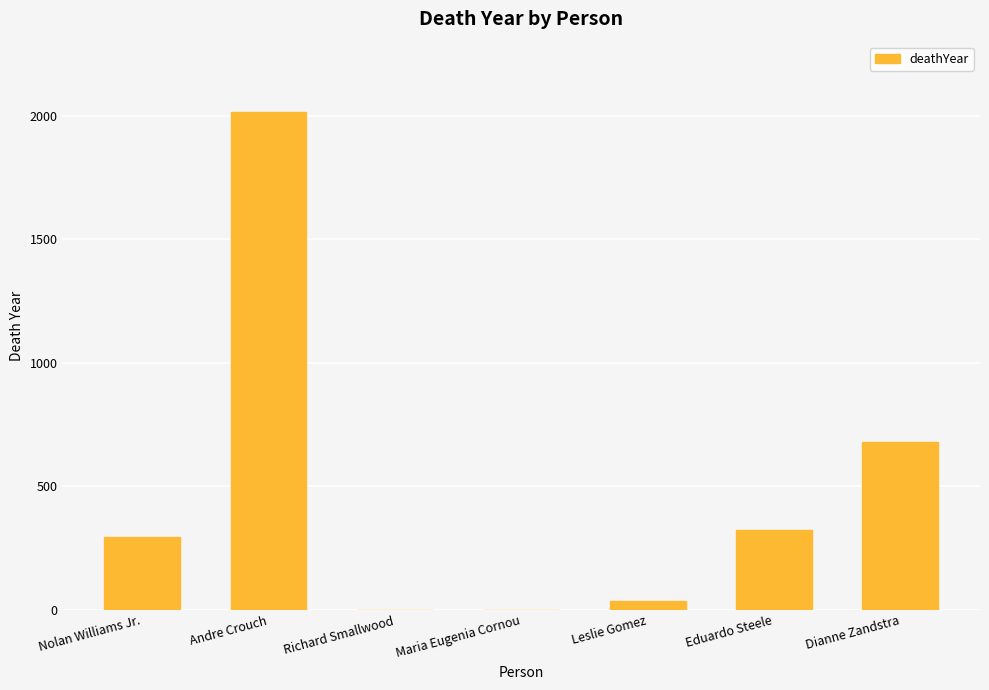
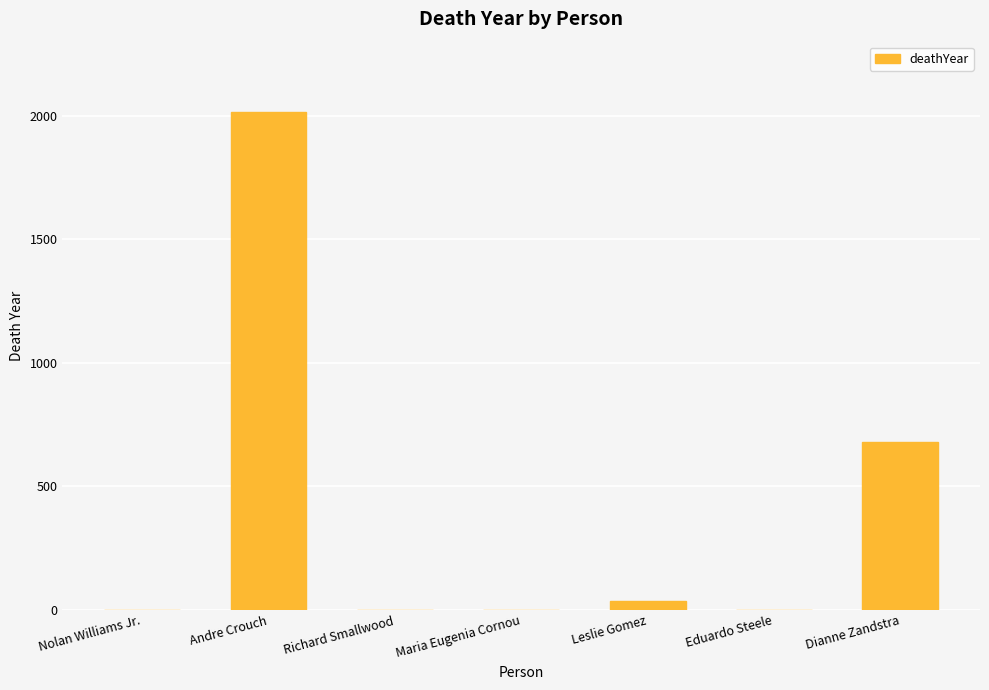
  {
-   "Nolan Williams Jr.": 300,
+   "Nolan Williams Jr.": 0,
    "Andre Crouch": 2020,
    "Richard Smallwood": 0,
    "Maria Eugenia Cornou": 0,
    "Leslie Gomez": 40,
-   "Eduardo Steele": 330,
+   "Eduardo Steele": 0,
    "Dianne Zandstra": 680
  }
